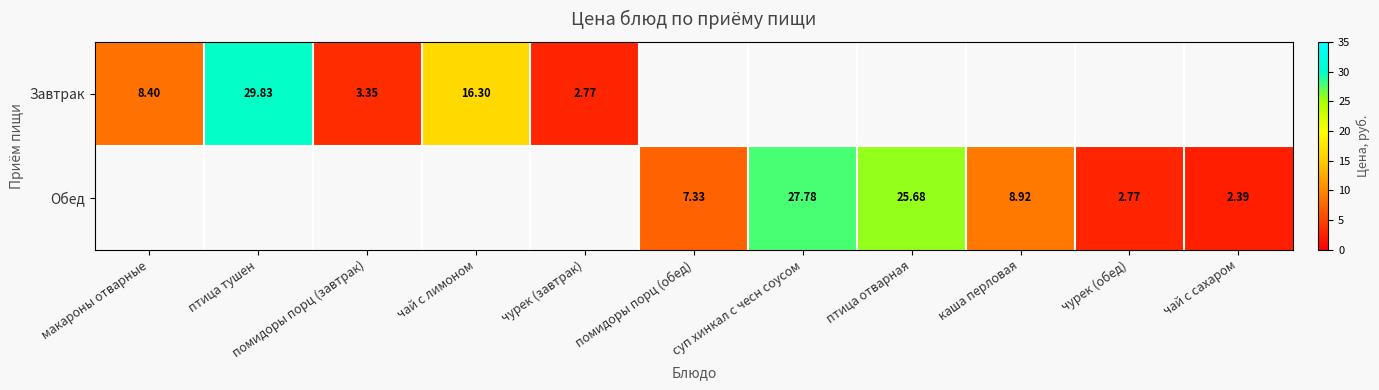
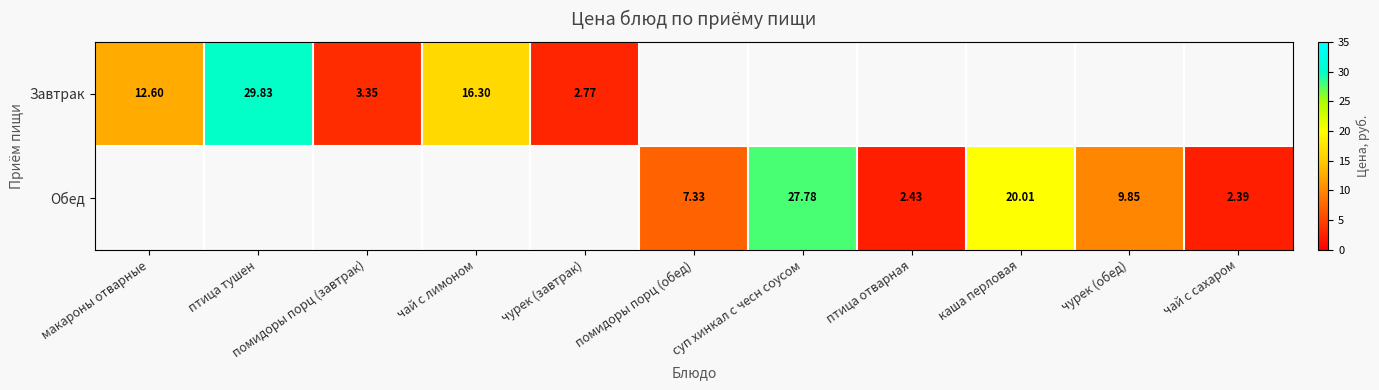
  {
    "Завтрак": {
-     "макароны отварные": 8.40,
+     "макароны отварные": 12.60,
      "птица тушен": 29.83,
      "помидоры порц (завтрак)": 3.35,
      "чай с лимоном": 16.30,
      "чурек (завтрак)": 2.77
    },
    "Обед": {
      "помидоры порц (обед)": 7.33,
      "суп хинкал с чесн соусом": 27.78,
-     "птица отварная": 25.68,
-     "каша перловая": 8.92,
-     "чурек (обед)": 2.77,
+     "птица отварная": 2.43,
+     "каша перловая": 20.01,
+     "чурек (обед)": 9.85,
      "чай с сахаром": 2.39
    }
  }
